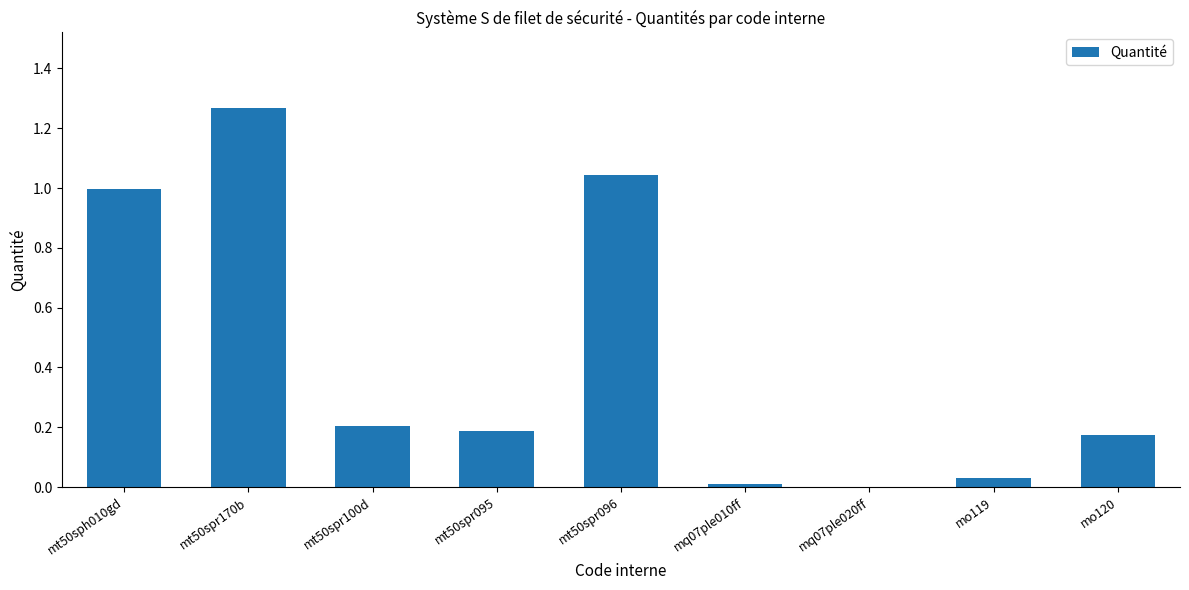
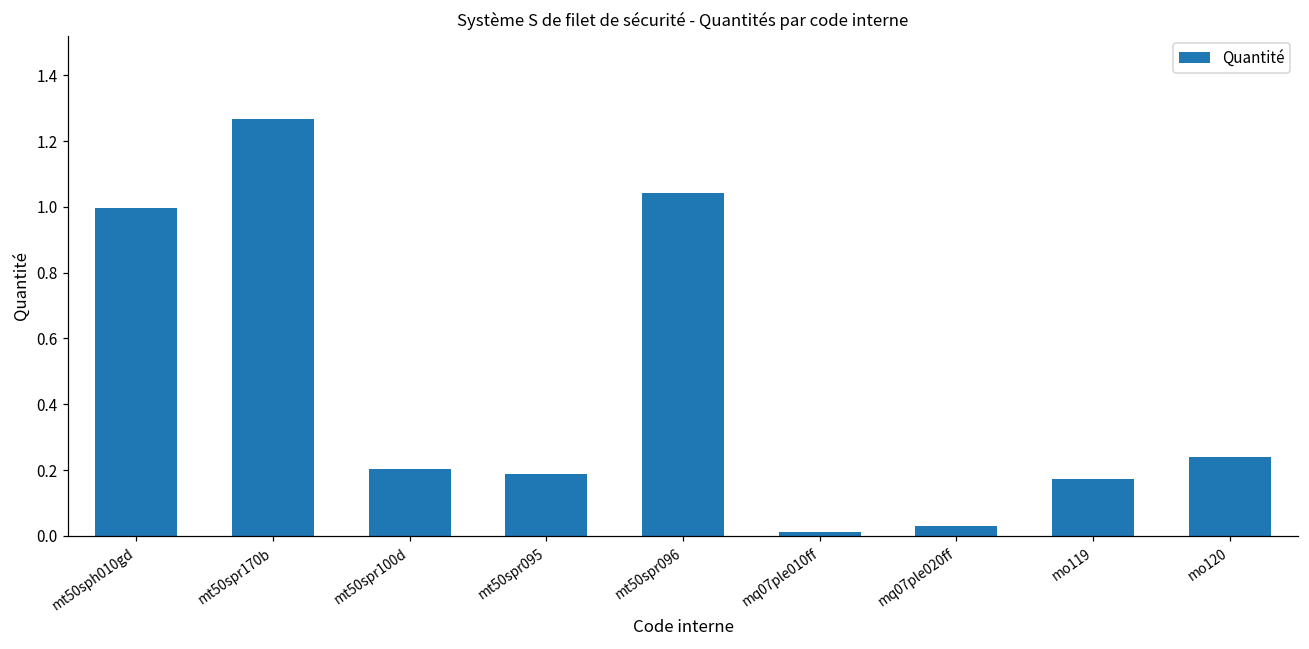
  {
    "mt50sph010gd": 1.00,
    "mt50spr170b": 1.27,
    "mt50spr100d": 0.20,
    "mt50spr095": 0.19,
    "mt50spr096": 1.04,
    "mq07ple010ff": 0.01,
-   "mq07ple020ff": 0.00,
-   "mo119": 0.03,
-   "mo120": 0.17
+   "mq07ple020ff": 0.03,
+   "mo119": 0.17,
+   "mo120": 0.24
  }
